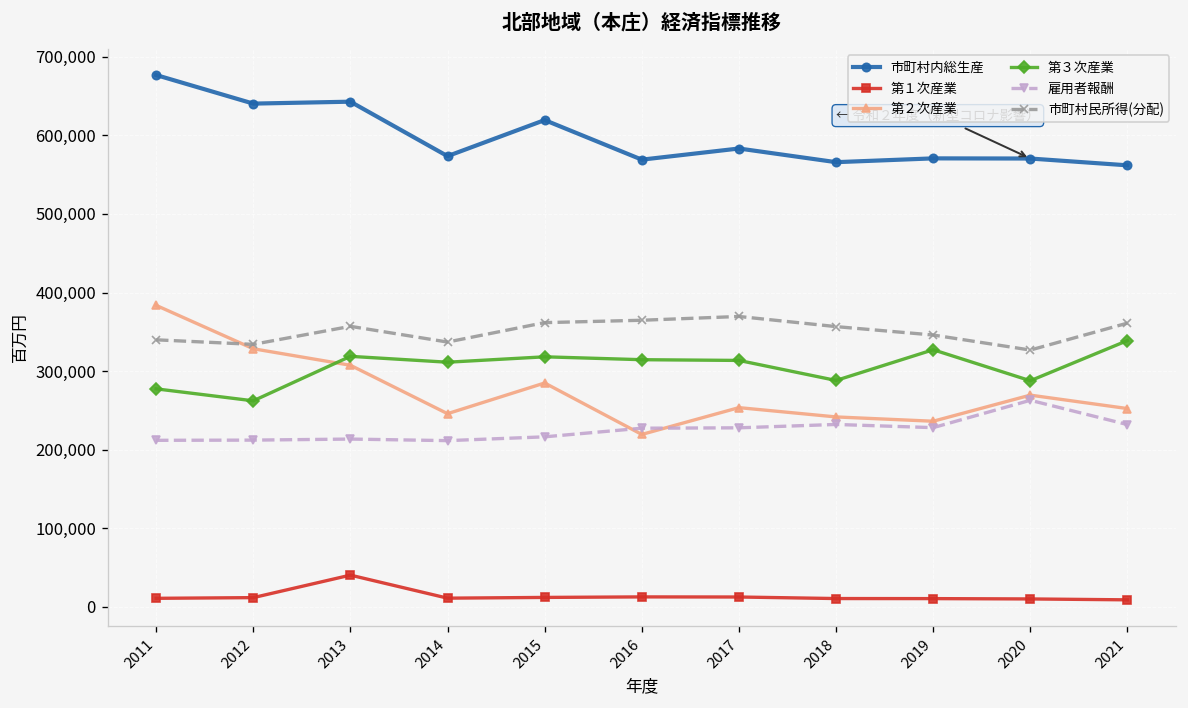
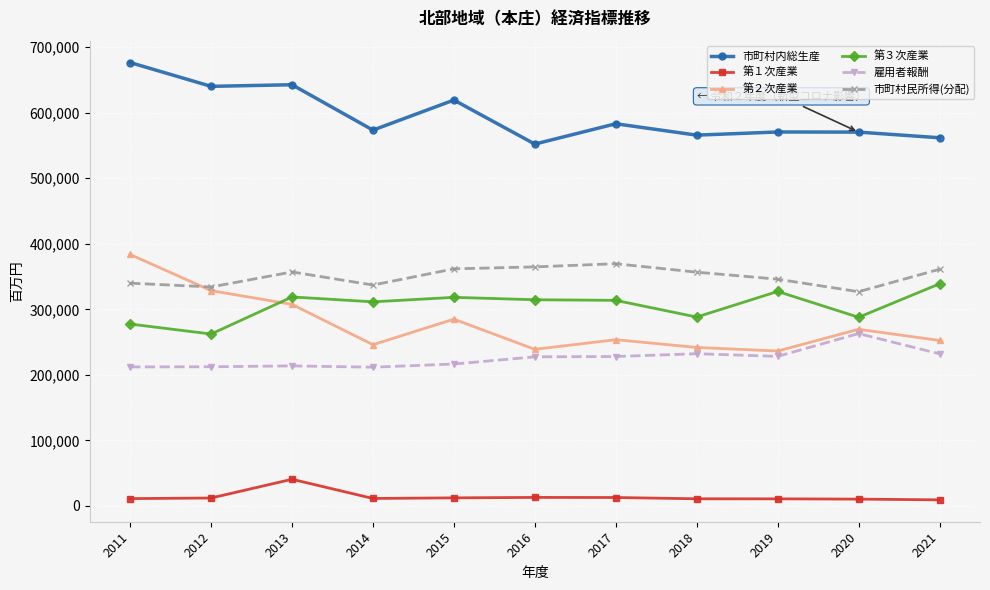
  {
    "市町村内総生産": {
      "2011": "680,000",
      "2012": "640,000",
      "2013": "640,000",
      "2014": "570,000",
      "2015": "620,000",
-     "2016": "570,000",
+     "2016": "550,000",
      "2017": "580,000",
      "2018": "570,000",
      "2019": "570,000",
      "2020": "570,000",
      "2021": "560,000"
    },
    "第１次産業": {
      "2011": "10,000",
      "2012": "10,000",
      "2013": "40,000",
      "2014": "10,000",
      "2015": "10,000",
      "2016": "10,000",
      "2017": "10,000",
      "2018": "10,000",
      "2019": "10,000",
      "2020": "10,000",
      "2021": "10,000"
    },
    "第２次産業": {
      "2011": "380,000",
      "2012": "330,000",
      "2013": "310,000",
      "2014": "250,000",
      "2015": "280,000",
-     "2016": "220,000",
+     "2016": "240,000",
      "2017": "250,000",
      "2018": "240,000",
      "2019": "240,000",
      "2020": "270,000",
      "2021": "250,000"
    },
    "第３次産業": {
      "2011": "280,000",
      "2012": "260,000",
      "2013": "320,000",
      "2014": "310,000",
      "2015": "320,000",
      "2016": "310,000",
      "2017": "310,000",
      "2018": "290,000",
      "2019": "330,000",
      "2020": "290,000",
      "2021": "340,000"
    },
    "雇用者報酬": {
      "2011": "210,000",
      "2012": "210,000",
      "2013": "210,000",
      "2014": "210,000",
      "2015": "220,000",
      "2016": "230,000",
      "2017": "230,000",
      "2018": "230,000",
      "2019": "230,000",
      "2020": "260,000",
      "2021": "230,000"
    },
    "市町村民所得(分配)": {
      "2011": "340,000",
      "2012": "330,000",
      "2013": "360,000",
      "2014": "340,000",
      "2015": "360,000",
      "2016": "360,000",
      "2017": "370,000",
      "2018": "360,000",
      "2019": "350,000",
      "2020": "330,000",
      "2021": "360,000"
    }
  }
